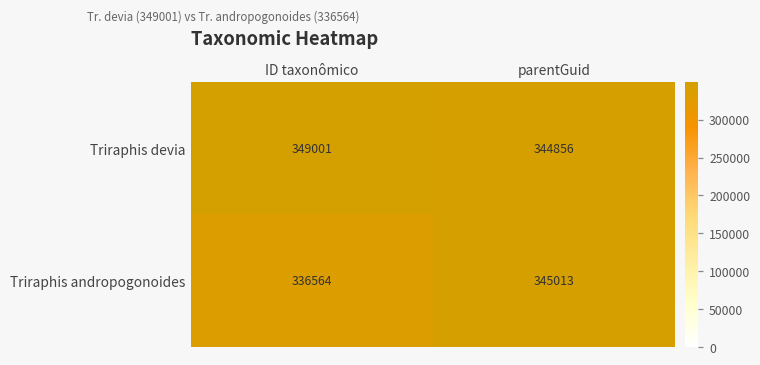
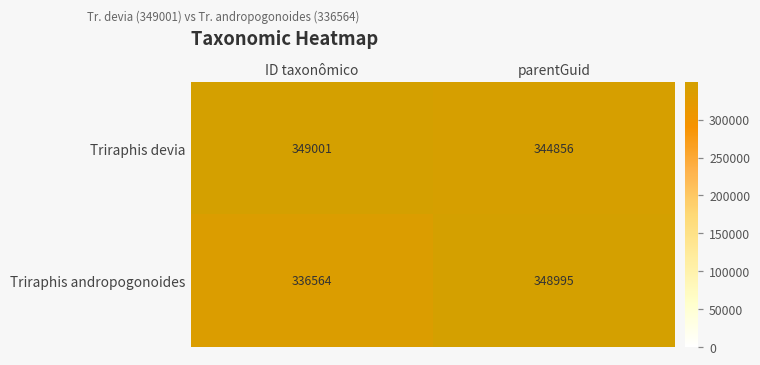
  {
    "Triraphis devia": {
      "ID taxonômico": 349001,
      "parentGuid": 344856
    },
    "Triraphis andropogonoides": {
      "ID taxonômico": 336564,
-     "parentGuid": 345013
+     "parentGuid": 348995
    }
  }
